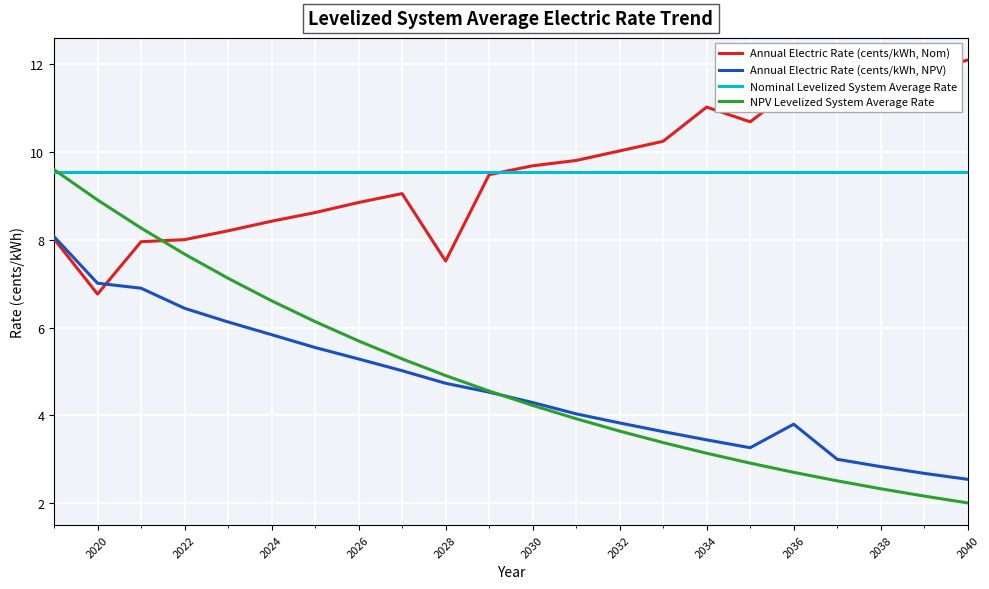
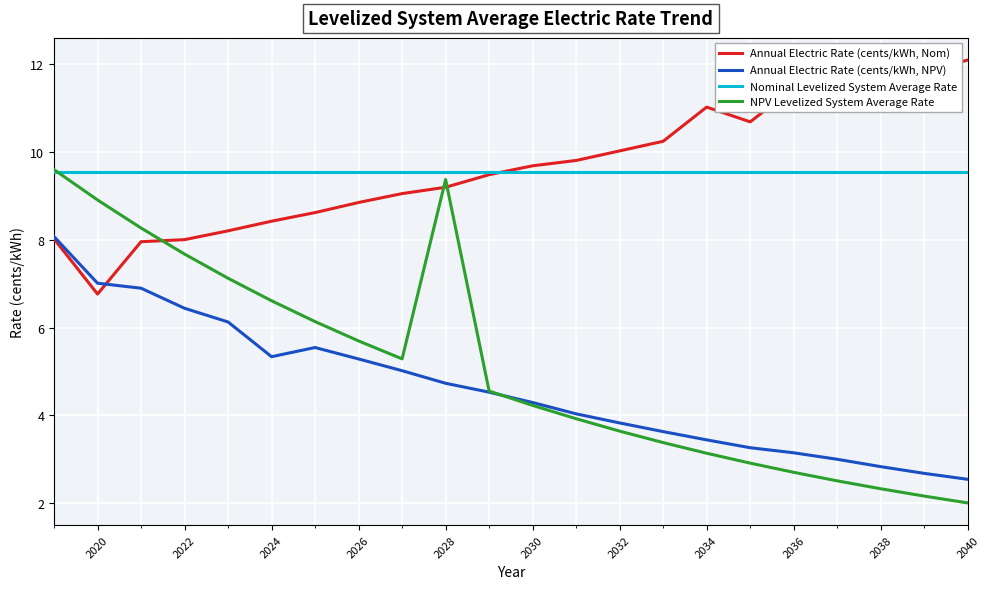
  {
    "Annual Electric Rate (cents/kWh, Nom)": {
      "2020": 6.8,
      "2022": 8.0,
      "2024": 8.4,
      "2026": 8.8,
-     "2028": 7.5,
+     "2028": 9.2,
      "2030": 9.7,
      "2032": 10.0,
      "2034": 11.0,
      "2040": 12.1
    },
    "Annual Electric Rate (cents/kWh, NPV)": {
      "2020": 7.0,
      "2022": 6.4,
-     "2024": 5.8,
+     "2024": 5.3,
      "2026": 5.3,
      "2028": 4.7,
      "2030": 4.3,
      "2032": 3.8,
      "2034": 3.4,
-     "2036": 3.8,
+     "2036": 3.1,
      "2038": 2.8,
      "2040": 2.5
    },
    "Nominal Levelized System Average Rate": {
      "2020": 9.5,
      "2022": 9.5,
      "2024": 9.5,
      "2026": 9.5,
      "2028": 9.5,
      "2030": 9.5,
      "2032": 9.5,
      "2034": 9.5,
      "2036": 9.5,
      "2038": 9.5,
      "2040": 9.5
    },
    "NPV Levelized System Average Rate": {
      "2020": 8.9,
      "2022": 7.7,
      "2024": 6.6,
      "2026": 5.7,
-     "2028": 4.9,
+     "2028": 9.4,
      "2030": 4.2,
      "2032": 3.6,
      "2034": 3.1,
      "2036": 2.7,
      "2038": 2.3,
      "2040": 2.0
    }
  }
